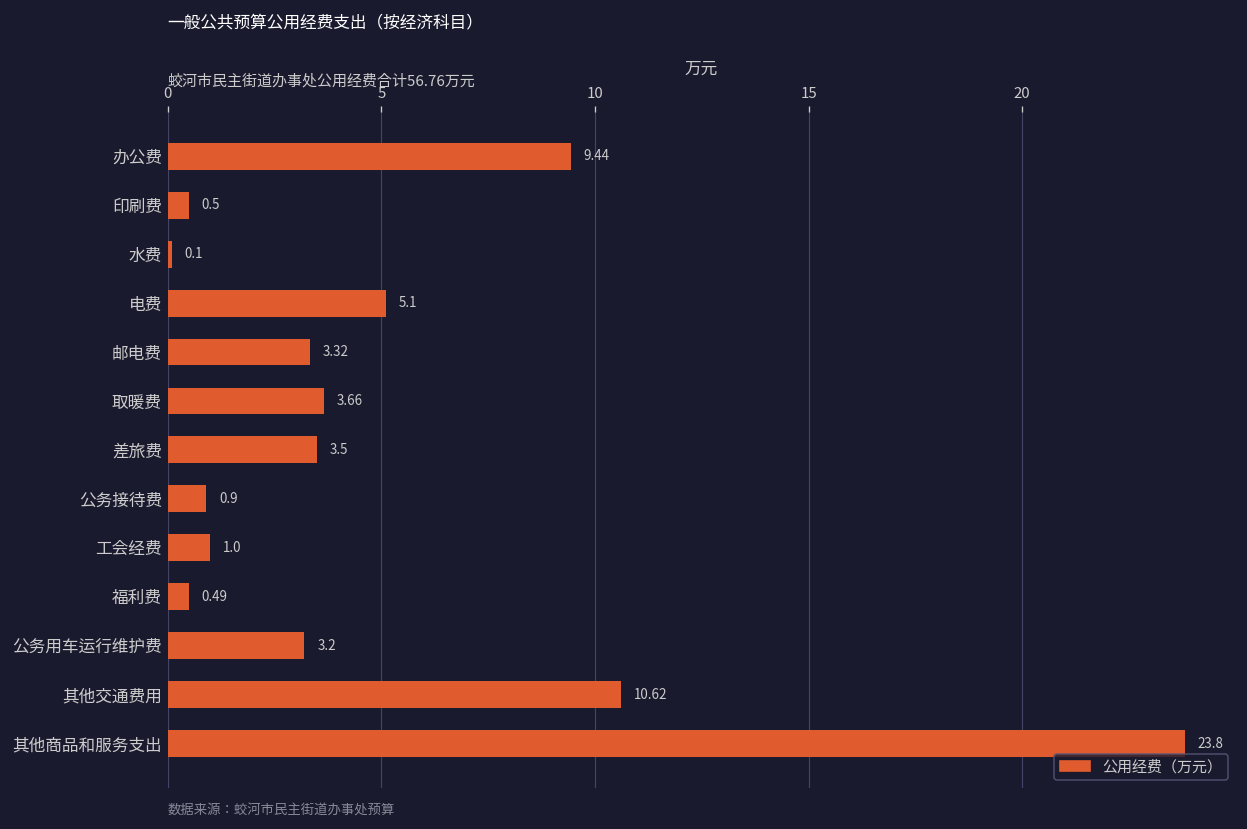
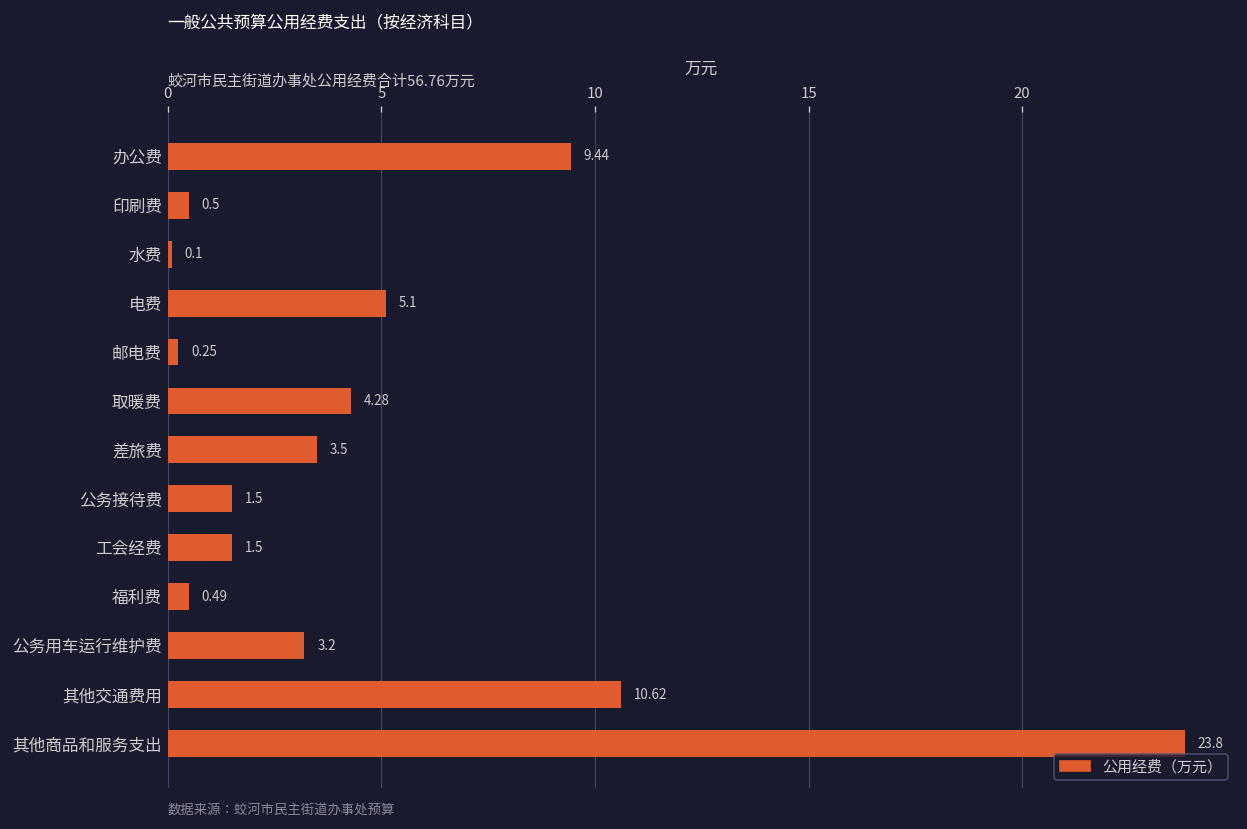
  {
    "办公费": 9.44,
    "印刷费": 0.5,
    "水费": 0.1,
    "电费": 5.1,
-   "邮电费": 3.32,
-   "取暖费": 3.66,
+   "邮电费": 0.25,
+   "取暖费": 4.28,
    "差旅费": 3.5,
-   "公务接待费": 0.9,
-   "工会经费": 1.0,
+   "公务接待费": 1.5,
+   "工会经费": 1.5,
    "福利费": 0.49,
    "公务用车运行维护费": 3.2,
    "其他交通费用": 10.62,
    "其他商品和服务支出": 23.8
  }
